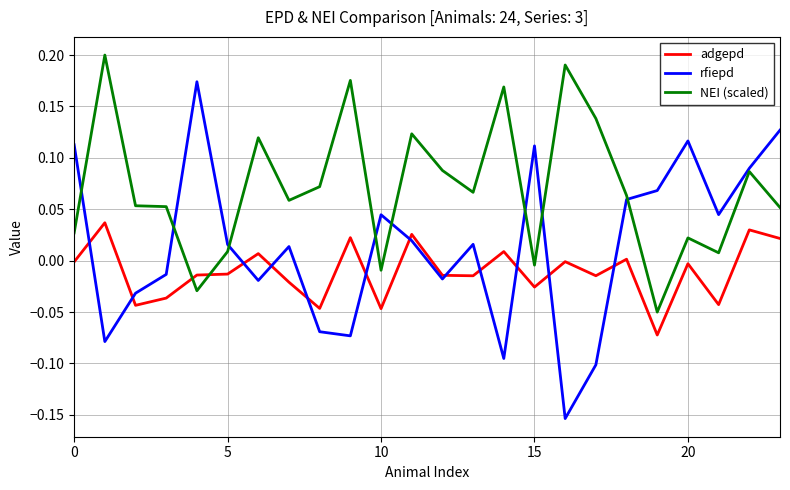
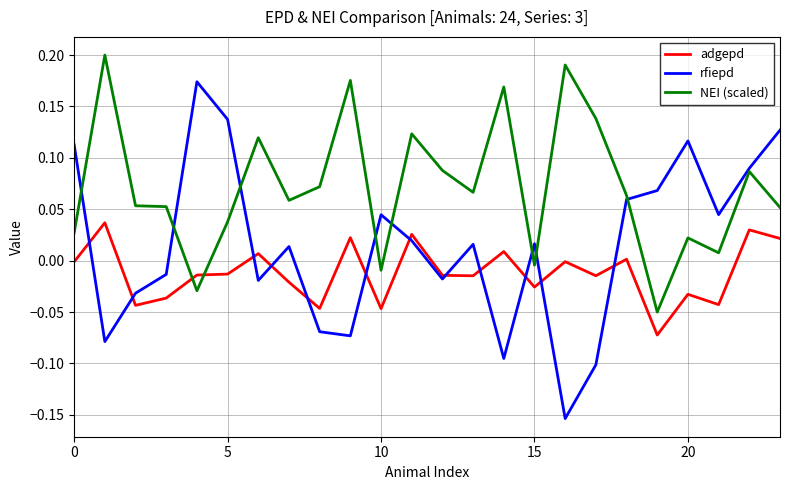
  {
    "adgepd": {
      "0": -0.001,
      "5": -0.013,
      "10": -0.047,
      "15": -0.026,
-     "20": -0.003
+     "20": -0.033
    },
    "rfiepd": {
      "0": 0.113,
-     "5": 0.016,
+     "5": 0.137,
      "10": 0.045,
-     "15": 0.112,
+     "15": 0.016,
      "20": 0.116
    },
    "NEI (scaled)": {
      "0": 0.027,
-     "5": 0.009,
+     "5": 0.038,
      "10": -0.009,
      "15": -0.004,
      "20": 0.022
    }
  }
